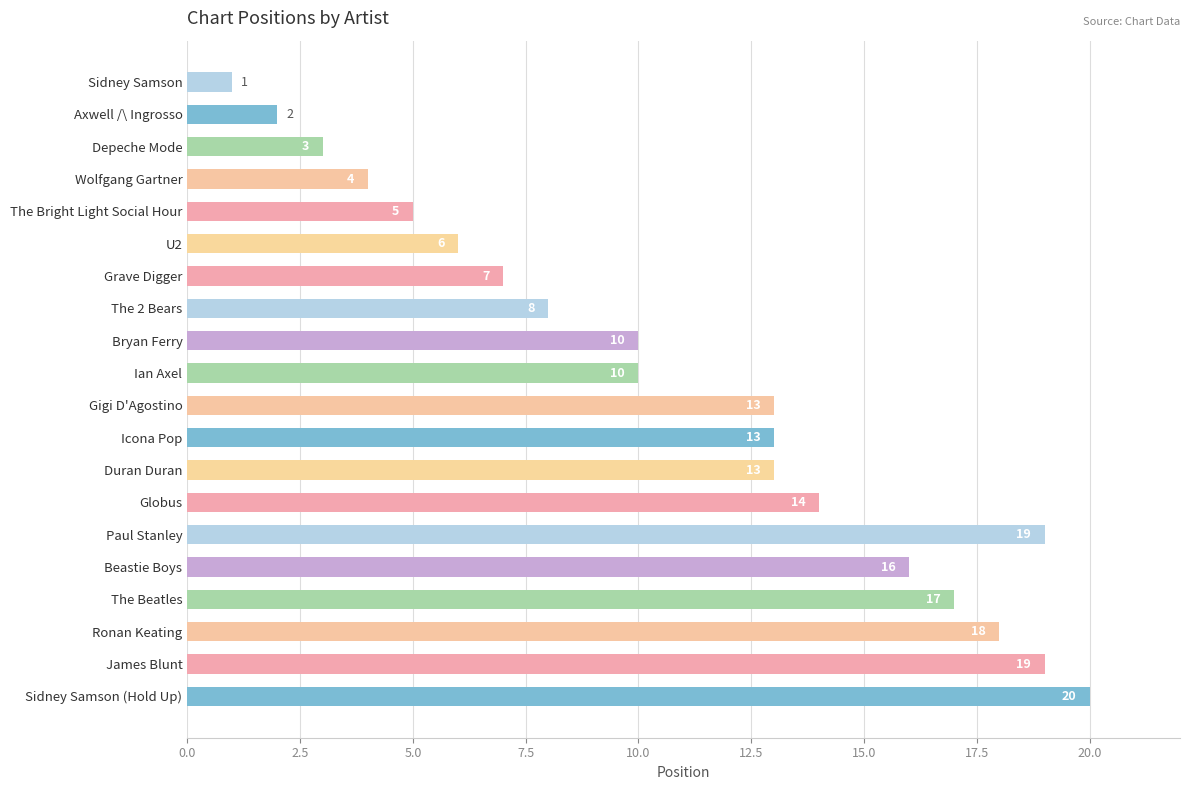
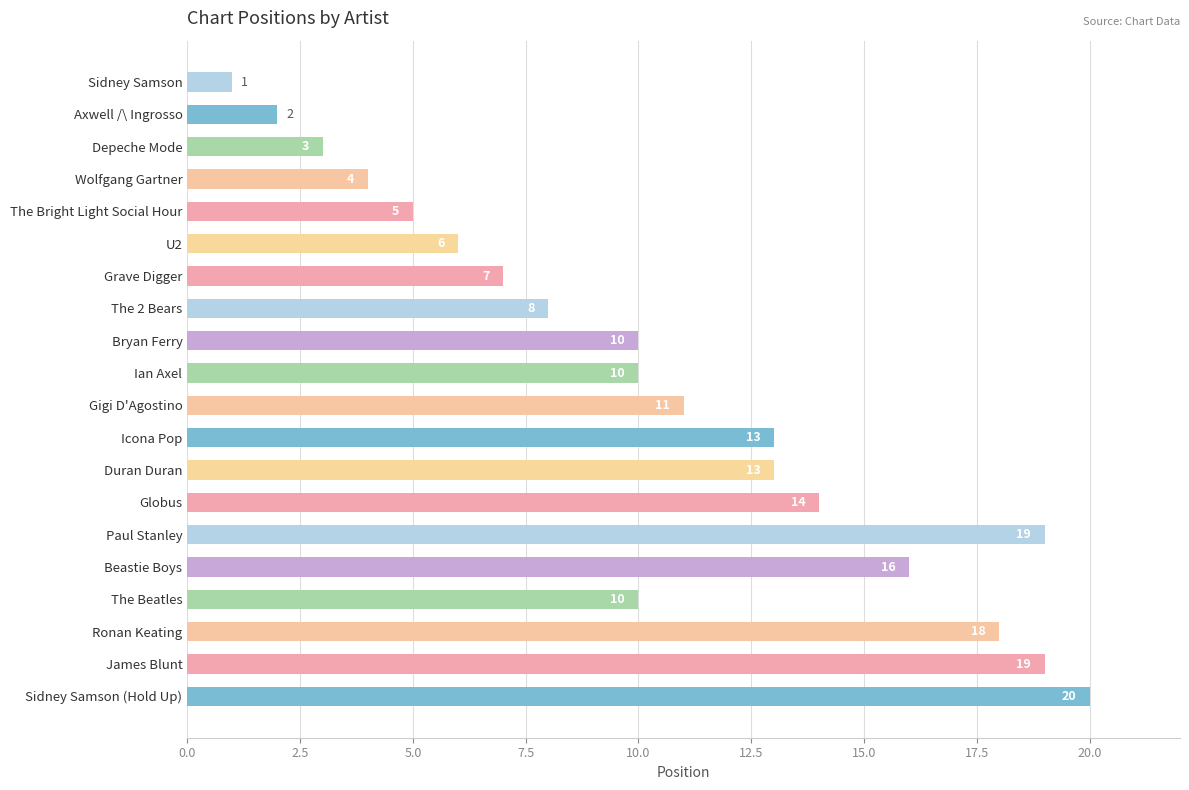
  {
    "Sidney Samson": 1,
    "Axwell /\\ Ingrosso": 2,
    "Depeche Mode": 3,
    "Wolfgang Gartner": 4,
    "The Bright Light Social Hour": 5,
    "U2": 6,
    "Grave Digger": 7,
    "The 2 Bears": 8,
    "Bryan Ferry": 10,
    "Ian Axel": 10,
-   "Gigi D'Agostino": 13,
+   "Gigi D'Agostino": 11,
    "Icona Pop": 13,
    "Duran Duran": 13,
    "Globus": 14,
    "Paul Stanley": 19,
    "Beastie Boys": 16,
-   "The Beatles": 17,
+   "The Beatles": 10,
    "Ronan Keating": 18,
    "James Blunt": 19,
    "Sidney Samson (Hold Up)": 20
  }
